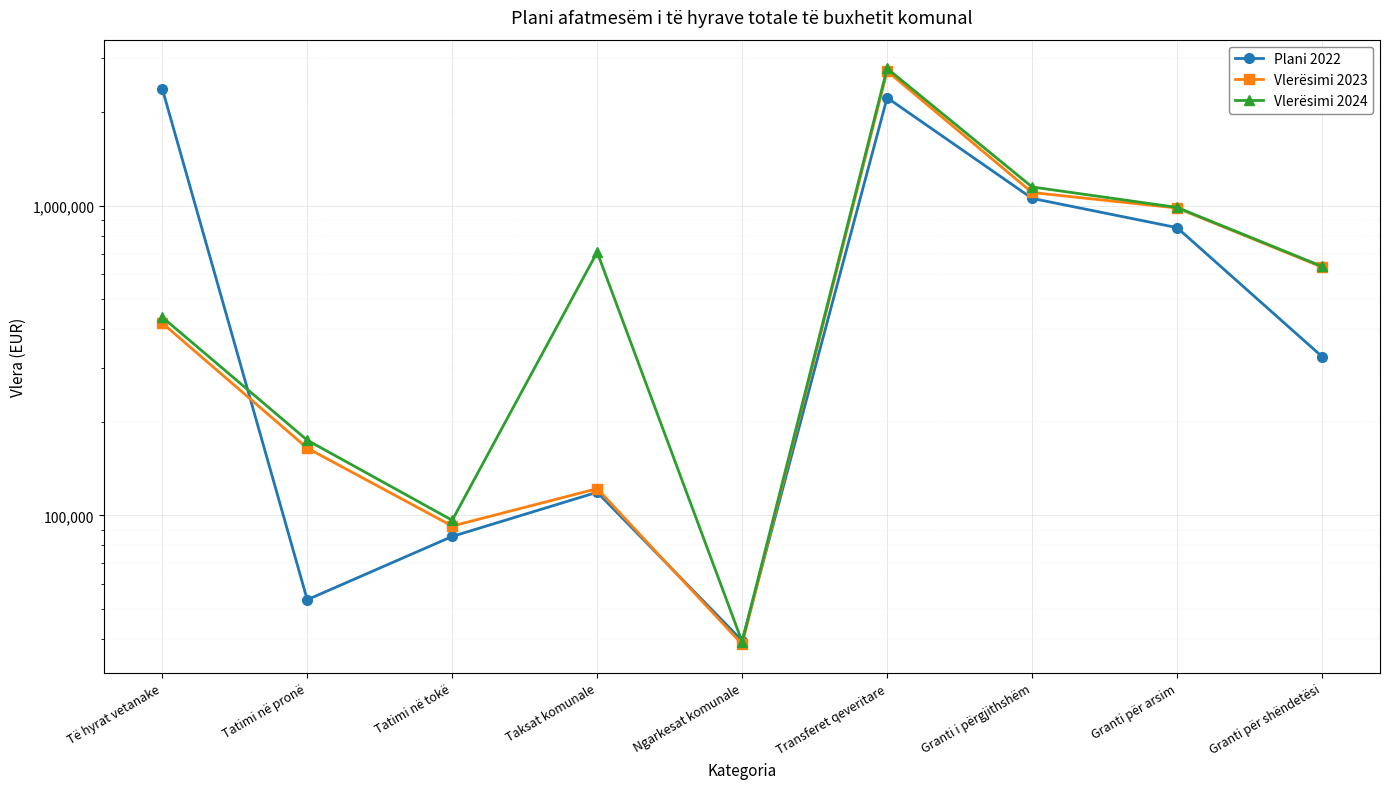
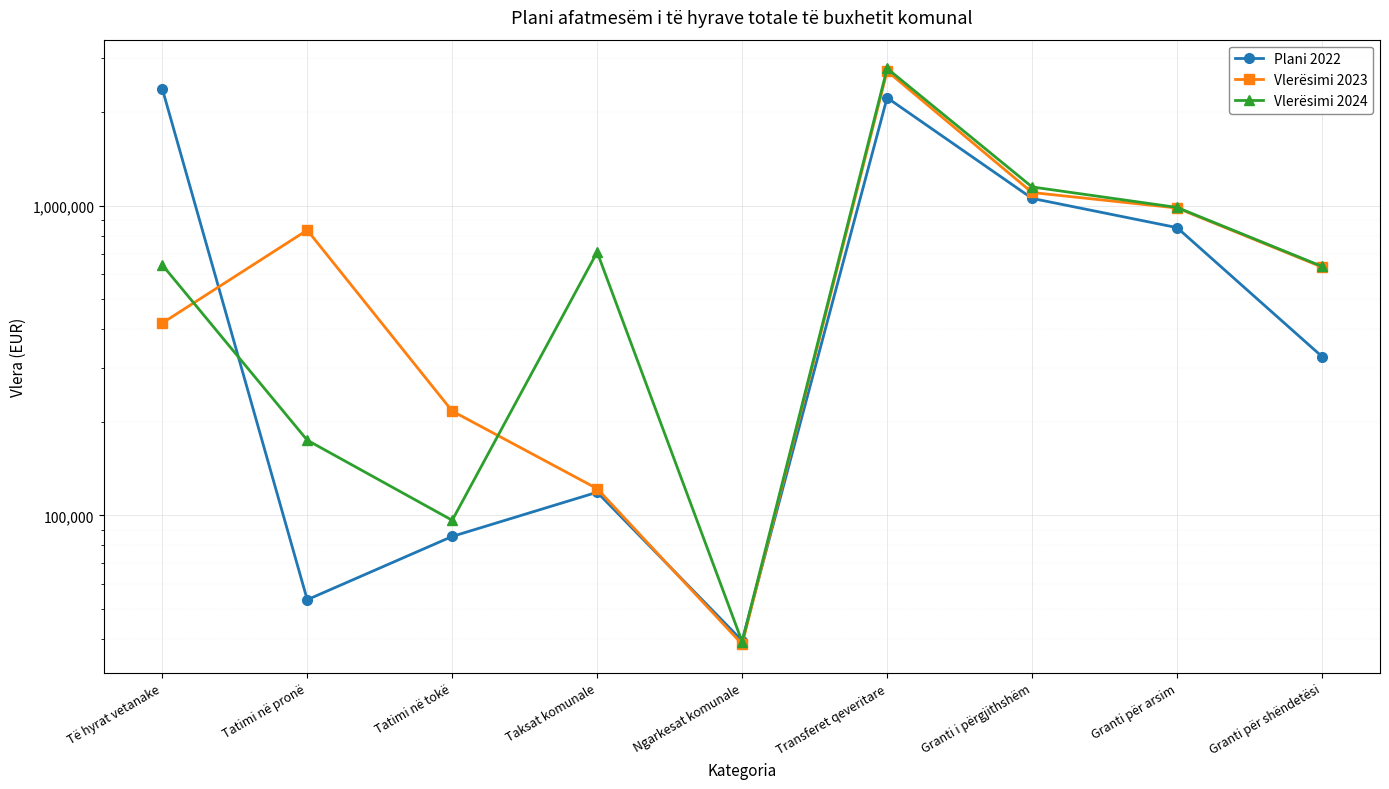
  {
    "Plani 2022": {
      "Të hyrat vetanake": "2,400,000",
      "Tatimi në pronë": "53,000",
      "Tatimi në tokë": "86,000",
      "Taksat komunale": "119,000",
      "Transferet qeveritare": "2,200,000",
      "Granti i përgjithshëm": "1,060,000",
      "Granti për arsim": "850,000",
      "Granti për shëndetësi": "330,000"
    },
    "Vlerësimi 2023": {
      "Të hyrat vetanake": "420,000",
-     "Tatimi në pronë": "170,000",
-     "Tatimi në tokë": "92,000",
+     "Tatimi në pronë": "830,000",
+     "Tatimi në tokë": "220,000",
      "Taksat komunale": "122,000",
      "Transferet qeveritare": "2,700,000",
      "Granti i përgjithshëm": "1,100,000"
    },
    "Vlerësimi 2024": {
-     "Të hyrat vetanake": "440,000",
+     "Të hyrat vetanake": "640,000",
      "Tatimi në pronë": "180,000",
      "Tatimi në tokë": "97,000",
      "Taksat komunale": "710,000",
      "Transferet qeveritare": "2,800,000",
      "Granti i përgjithshëm": "1,150,000"
    }
  }
